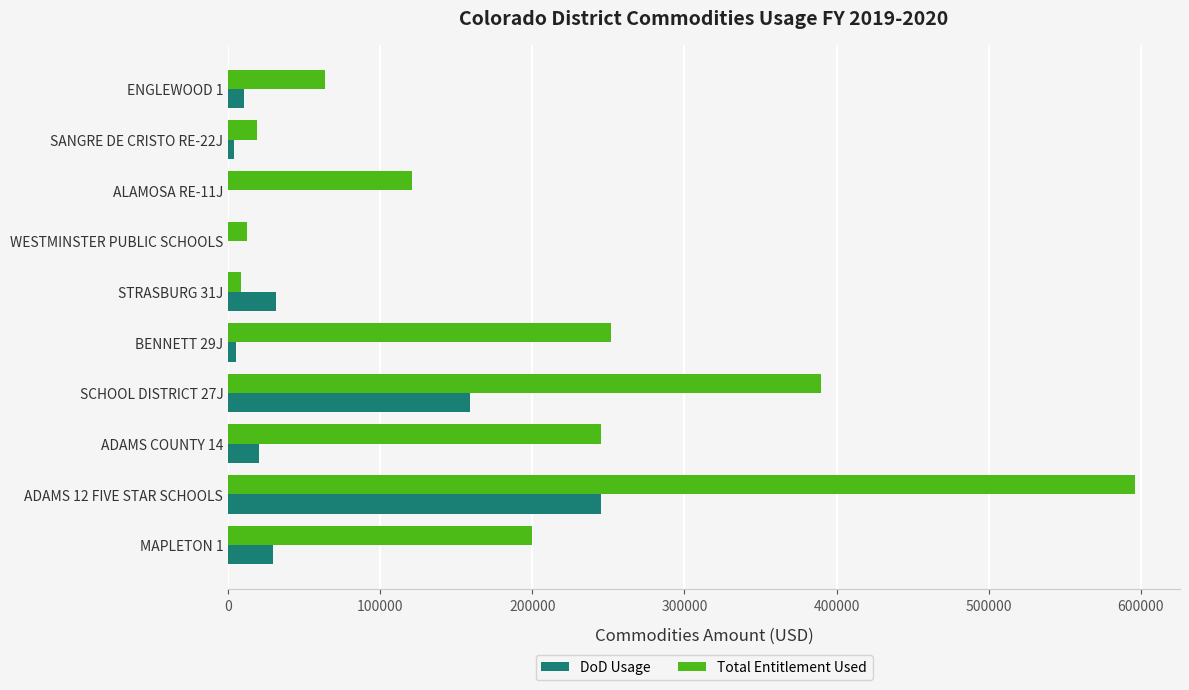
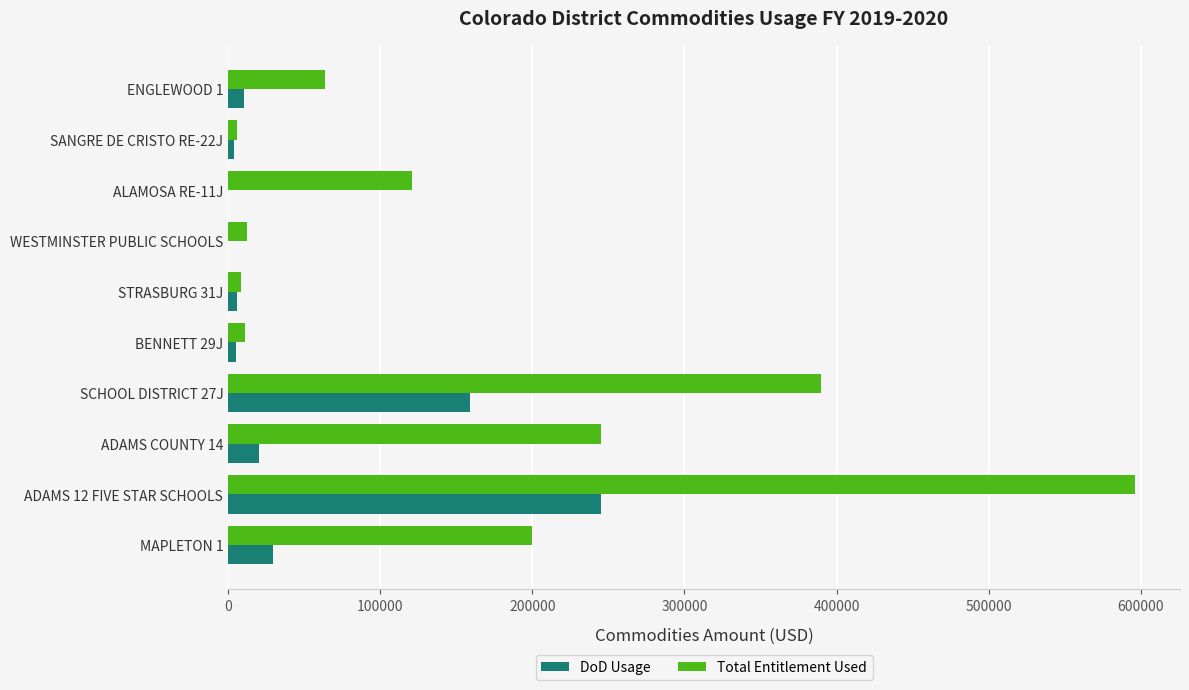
  {
    "DoD Usage": {
      "ENGLEWOOD 1": 10000,
      "SANGRE DE CRISTO RE-22J": 4000,
      "ALAMOSA RE-11J": 0,
      "WESTMINSTER PUBLIC SCHOOLS": 0,
-     "STRASBURG 31J": 32000,
+     "STRASBURG 31J": 6000,
      "BENNETT 29J": 5000,
      "SCHOOL DISTRICT 27J": 159000,
      "ADAMS COUNTY 14": 20000,
      "ADAMS 12 FIVE STAR SCHOOLS": 245000,
      "MAPLETON 1": 29000
    },
    "Total Entitlement Used": {
      "ENGLEWOOD 1": 64000,
-     "SANGRE DE CRISTO RE-22J": 19000,
+     "SANGRE DE CRISTO RE-22J": 6000,
      "ALAMOSA RE-11J": 121000,
      "WESTMINSTER PUBLIC SCHOOLS": 12000,
      "STRASBURG 31J": 9000,
-     "BENNETT 29J": 252000,
+     "BENNETT 29J": 11000,
      "SCHOOL DISTRICT 27J": 390000,
      "ADAMS COUNTY 14": 245000,
      "ADAMS 12 FIVE STAR SCHOOLS": 596000,
      "MAPLETON 1": 200000
    }
  }
